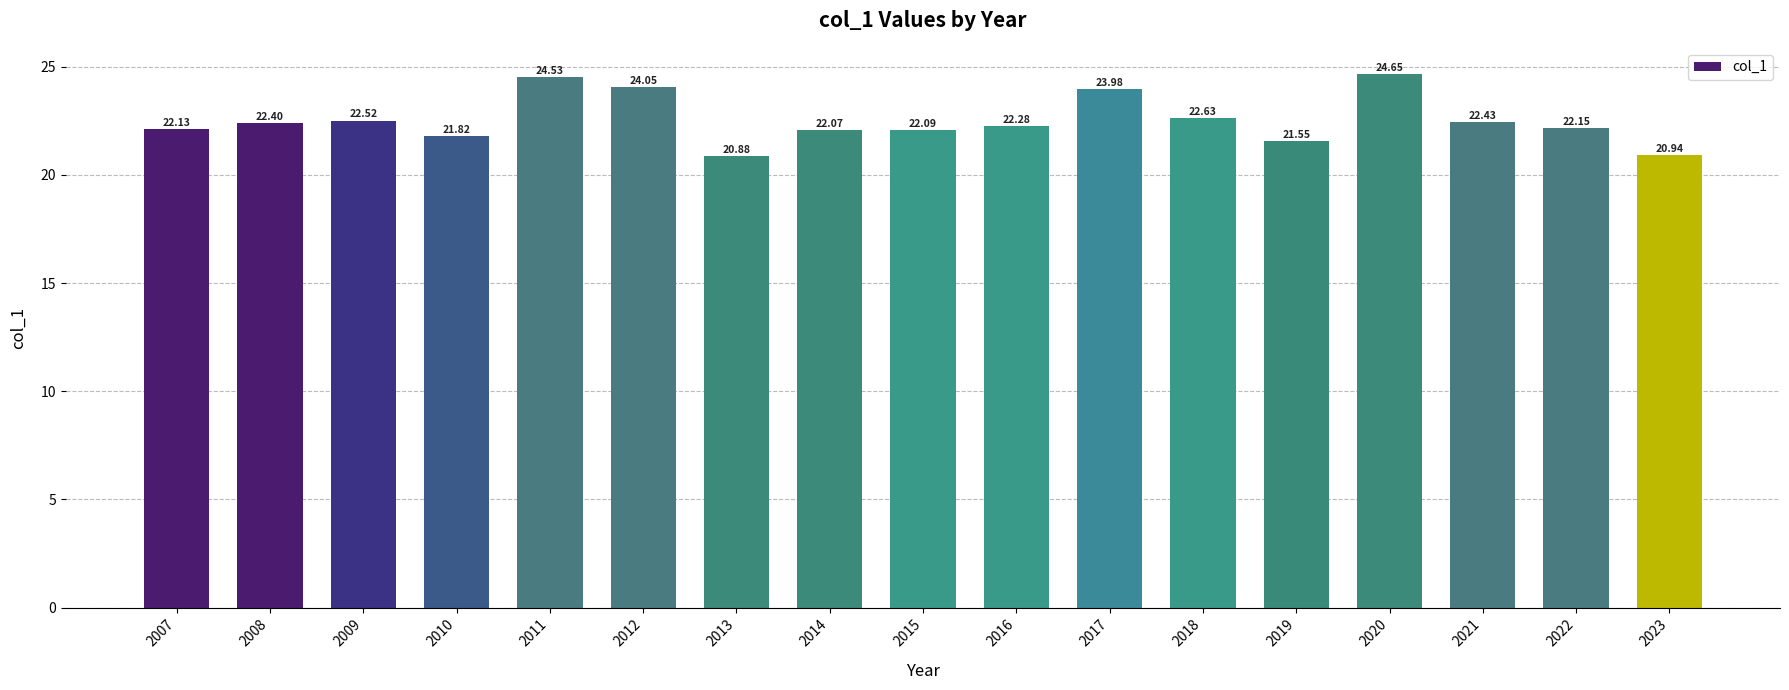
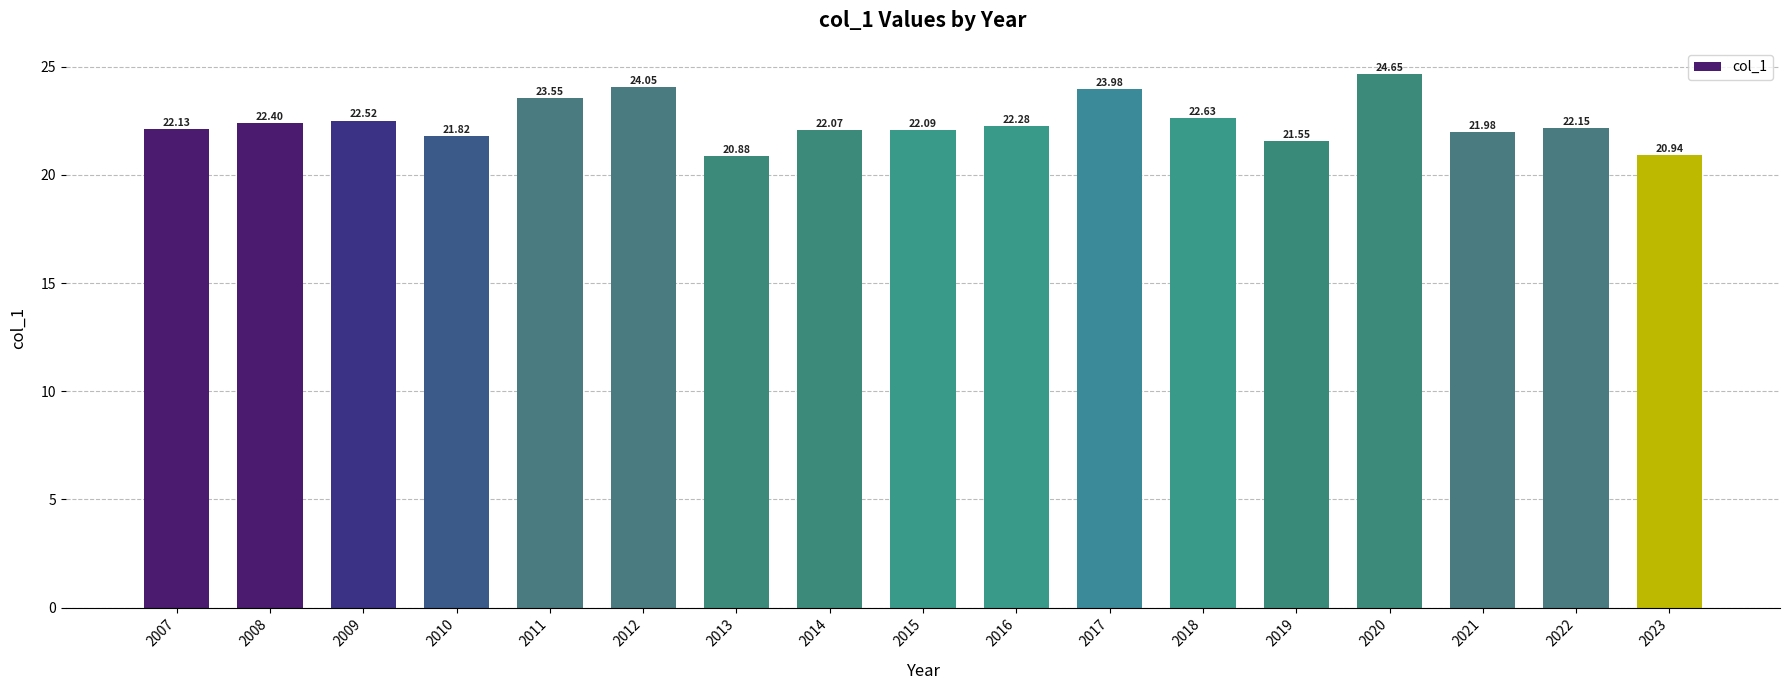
  {
    "2007": 22.13,
    "2008": 22.40,
    "2009": 22.52,
    "2010": 21.82,
-   "2011": 24.53,
+   "2011": 23.55,
    "2012": 24.05,
    "2013": 20.88,
    "2014": 22.07,
    "2015": 22.09,
    "2016": 22.28,
    "2017": 23.98,
    "2018": 22.63,
    "2019": 21.55,
    "2020": 24.65,
-   "2021": 22.43,
+   "2021": 21.98,
    "2022": 22.15,
    "2023": 20.94
  }
